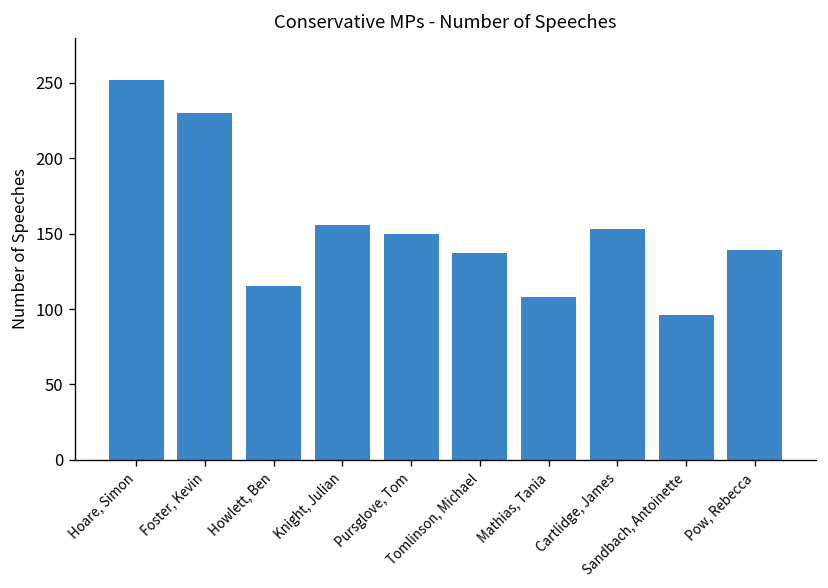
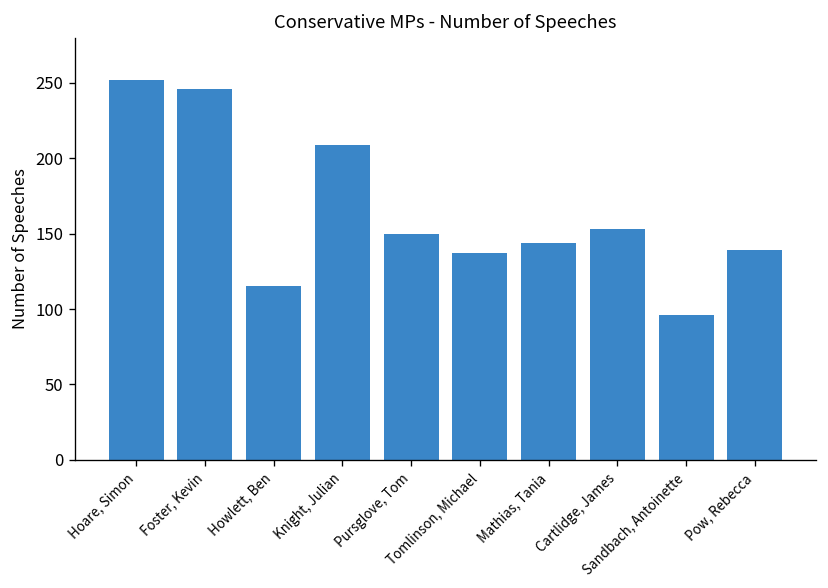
  {
    "Hoare, Simon": 252,
-   "Foster, Kevin": 230,
+   "Foster, Kevin": 246,
    "Howlett, Ben": 115,
-   "Knight, Julian": 156,
+   "Knight, Julian": 209,
    "Pursglove, Tom": 150,
    "Tomlinson, Michael": 137,
-   "Mathias, Tania": 108,
+   "Mathias, Tania": 144,
    "Cartlidge, James": 153,
    "Sandbach, Antoinette": 96,
    "Pow, Rebecca": 139
  }
